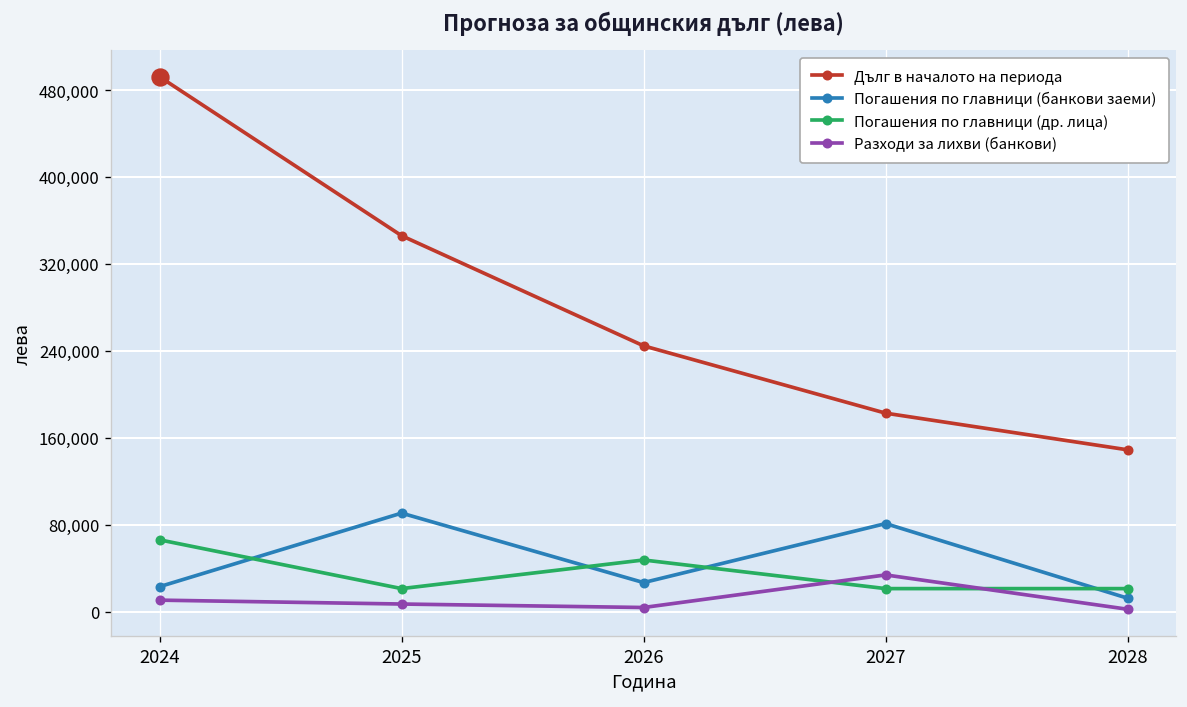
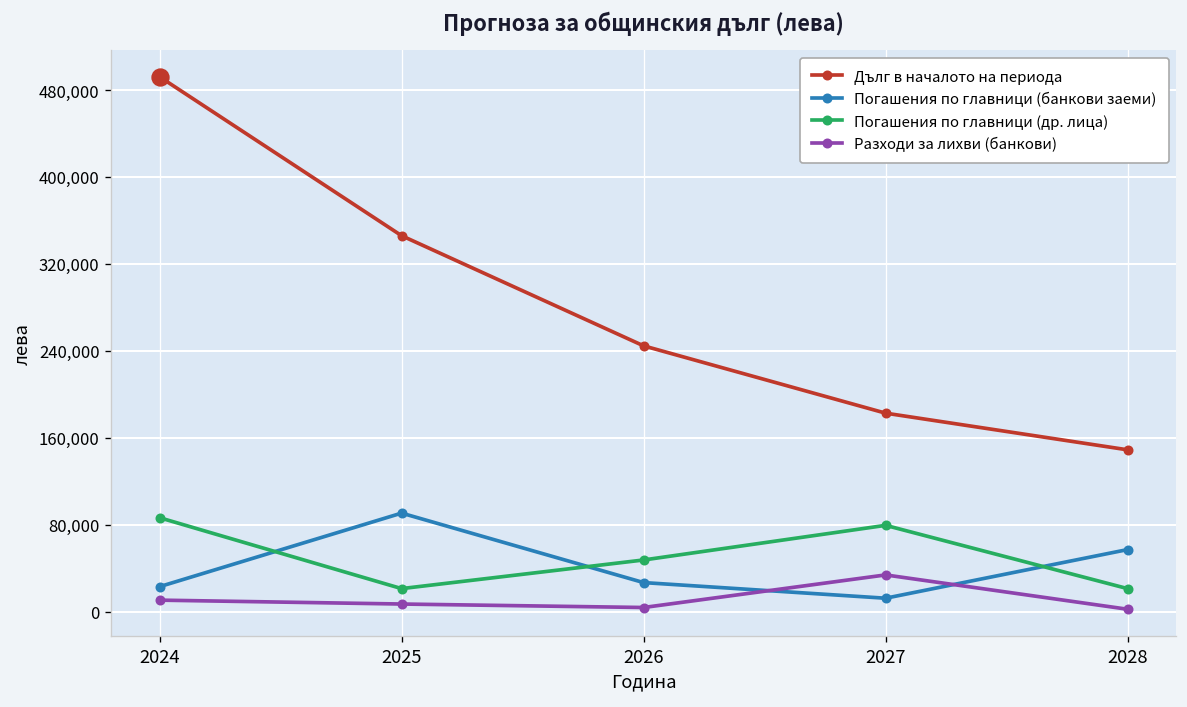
  {
    "Погашения по главници (банкови заеми)": {
      "2024": "20,000",
      "2025": "90,000",
      "2026": "30,000",
-     "2027": "80,000",
-     "2028": "10,000"
+     "2027": "10,000",
+     "2028": "60,000"
    },
    "Погашения по главници (др. лица)": {
-     "2024": "70,000",
+     "2024": "90,000",
      "2025": "20,000",
      "2026": "50,000",
-     "2027": "20,000",
+     "2027": "80,000",
      "2028": "20,000"
    },
    "Разходи за лихви (банкови)": {
      "2024": "10,000",
      "2025": "10,000",
      "2026": "0",
      "2027": "30,000",
      "2028": "0"
    }
  }
